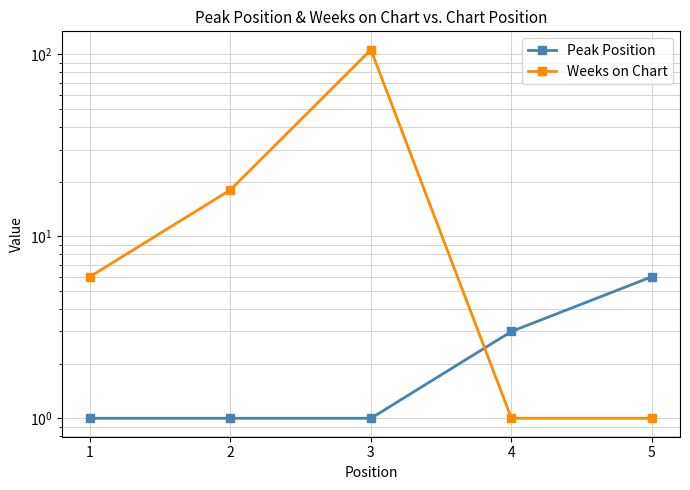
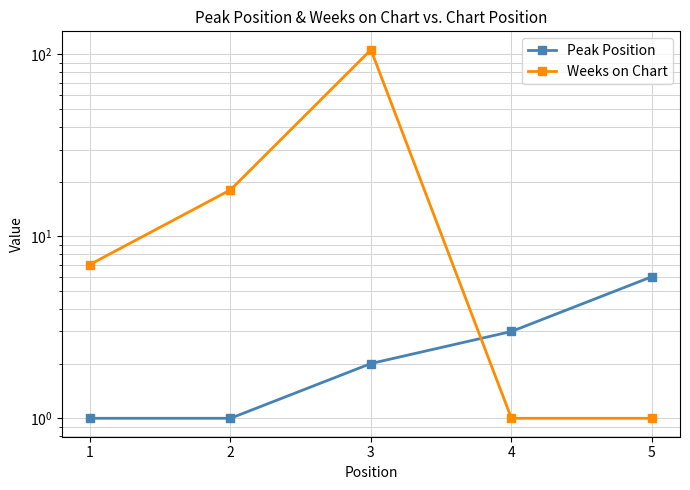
  {
    "Peak Position": {
      "1": 1,
      "2": 1,
-     "3": 1,
+     "3": 2,
      "4": 3,
      "5": 6
    },
    "Weeks on Chart": {
-     "1": 6,
+     "1": 7,
      "2": 18,
      "3": 110,
      "4": 1,
      "5": 1
    }
  }
